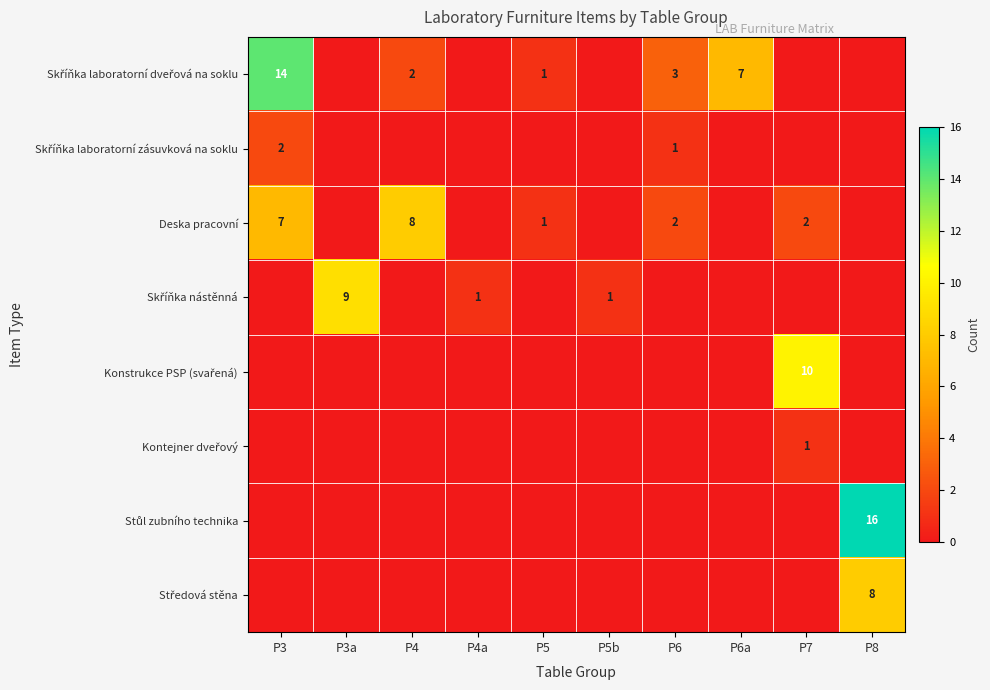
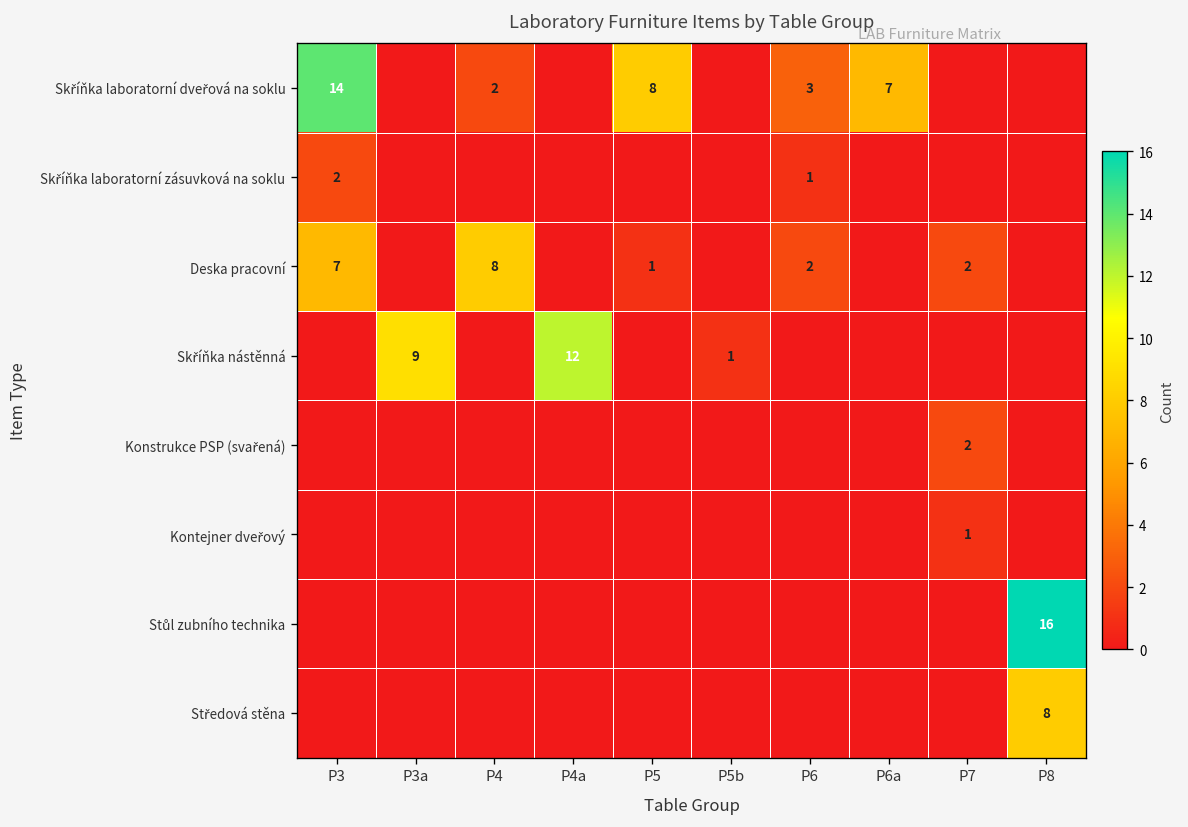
  {
    "Skříňka laboratorní dveřová na soklu": {
      "P3": 14,
      "P4": 2,
-     "P5": 1,
+     "P5": 8,
      "P6": 3,
      "P6a": 7
    },
    "Skříňka laboratorní zásuvková na soklu": {
      "P3": 2,
      "P6": 1
    },
    "Deska pracovní": {
      "P3": 7,
      "P4": 8,
      "P5": 1,
      "P6": 2,
      "P7": 2
    },
    "Skříňka nástěnná": {
      "P3a": 9,
-     "P4a": 1,
+     "P4a": 12,
      "P5b": 1
    },
    "Konstrukce PSP (svařená)": {
-     "P7": 10
+     "P7": 2
    },
    "Kontejner dveřový": {
      "P7": 1
    },
    "Stůl zubního technika": {
      "P8": 16
    },
    "Středová stěna": {
      "P8": 8
    }
  }
